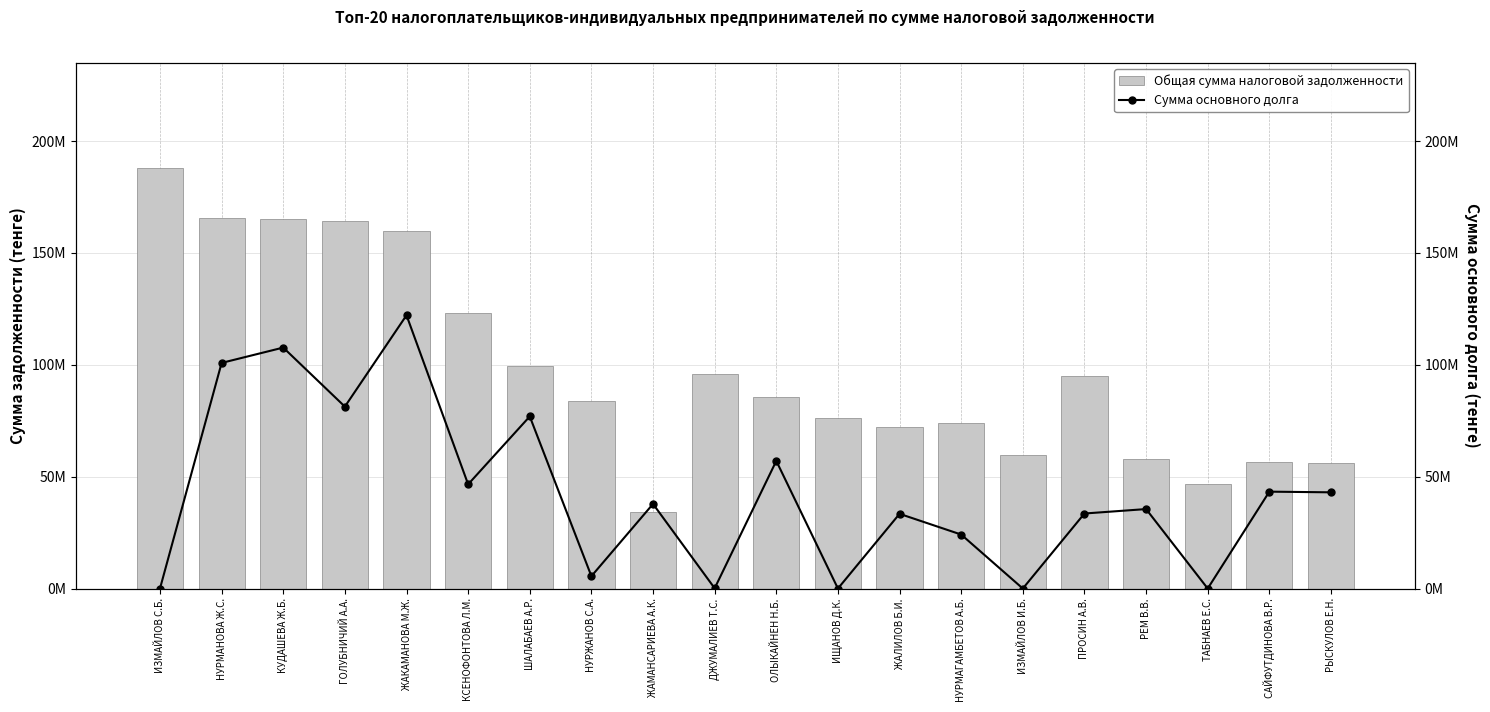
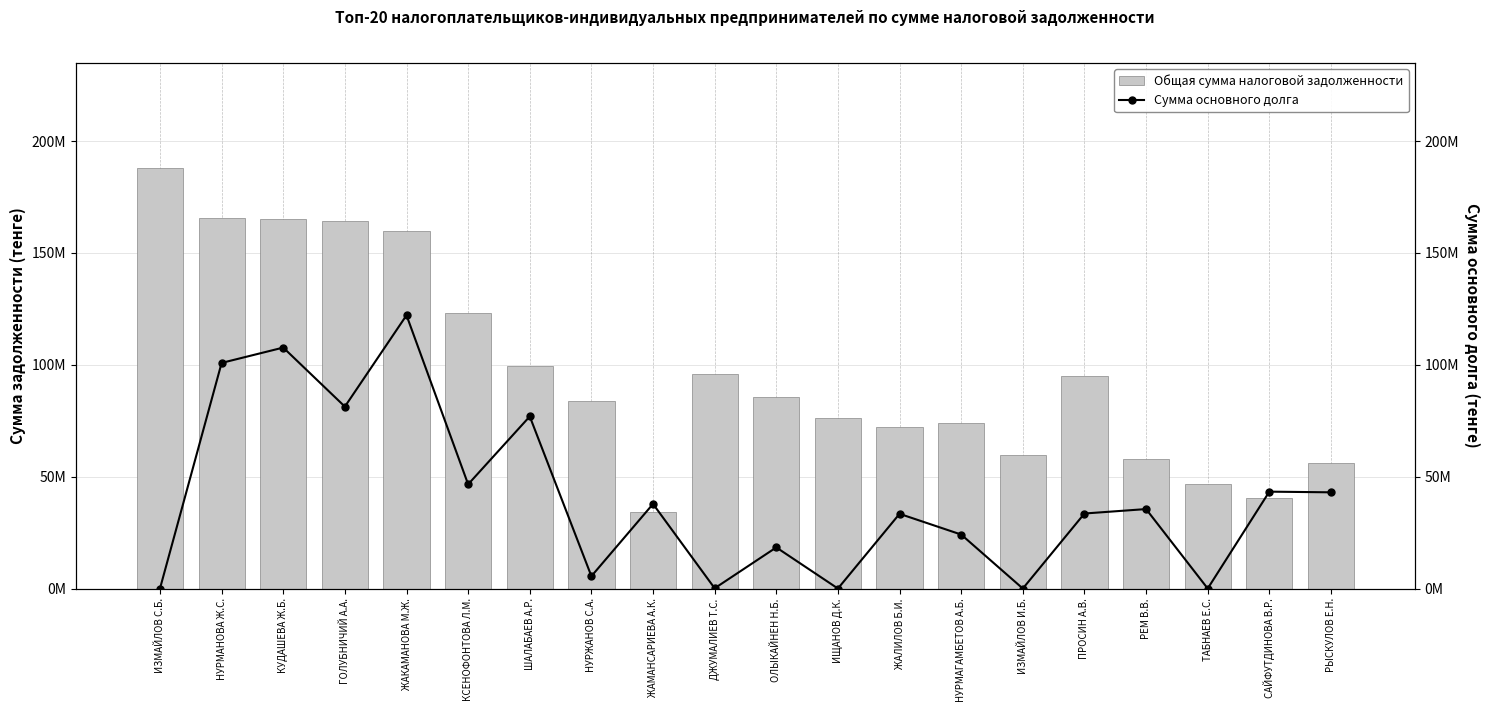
  {
    "Общая сумма налоговой задолженности": {
      "ИЗМАЙЛОВ С.Б.": 188000000,
      "НУРМАНОВА Ж.С.": 166000000,
      "КУДАШЕВА Ж.Б.": 165000000,
      "ГОЛУБНИЧИЙ А.А.": 164000000,
      "ЖАКАМАНОВА М.Ж.": 160000000,
      "КСЕНОФОНТОВА Л.М.": 123000000,
      "ШАЛАБАЕВ А.Р.": 99000000,
      "НУРЖАНОВ С.А.": 84000000,
      "ЖАМАНСАРИЕВА А.К.": 34000000,
      "ДЖУМАЛИЕВ Т.С.": 96000000,
      "ОЛЫКАЙНЕН Н.Б.": 85000000,
      "ИЩАНОВ Д.К.": 76000000,
      "ЖАЛИЛОВ Б.И.": 72000000,
      "НУРМАГАМБЕТОВ А.Б.": 74000000,
      "ИЗМАЙЛОВ И.Б.": 60000000,
      "ПРОСИН А.В.": 95000000,
      "РЕМ В.В.": 58000000,
      "ТАБНАЕВ Е.С.": 47000000,
-     "САЙФУТДИНОВА В.Р.": 57000000,
+     "САЙФУТДИНОВА В.Р.": 40000000,
      "РЫСКУЛОВ Е.Н.": 56000000
    },
    "Сумма основного долга": {
      "ИЗМАЙЛОВ С.Б.": 0,
      "НУРМАНОВА Ж.С.": 101000000,
      "КУДАШЕВА Ж.Б.": 108000000,
      "ГОЛУБНИЧИЙ А.А.": 81000000,
      "ЖАКАМАНОВА М.Ж.": 122000000,
      "КСЕНОФОНТОВА Л.М.": 47000000,
      "ШАЛАБАЕВ А.Р.": 77000000,
      "НУРЖАНОВ С.А.": 6000000,
      "ЖАМАНСАРИЕВА А.К.": 38000000,
      "ДЖУМАЛИЕВ Т.С.": 0,
-     "ОЛЫКАЙНЕН Н.Б.": 57000000,
+     "ОЛЫКАЙНЕН Н.Б.": 18000000,
      "ИЩАНОВ Д.К.": 0,
      "ЖАЛИЛОВ Б.И.": 33000000,
      "НУРМАГАМБЕТОВ А.Б.": 24000000,
      "ИЗМАЙЛОВ И.Б.": 0,
      "ПРОСИН А.В.": 34000000,
      "РЕМ В.В.": 36000000,
      "ТАБНАЕВ Е.С.": 0,
      "САЙФУТДИНОВА В.Р.": 43000000,
      "РЫСКУЛОВ Е.Н.": 43000000
    }
  }
